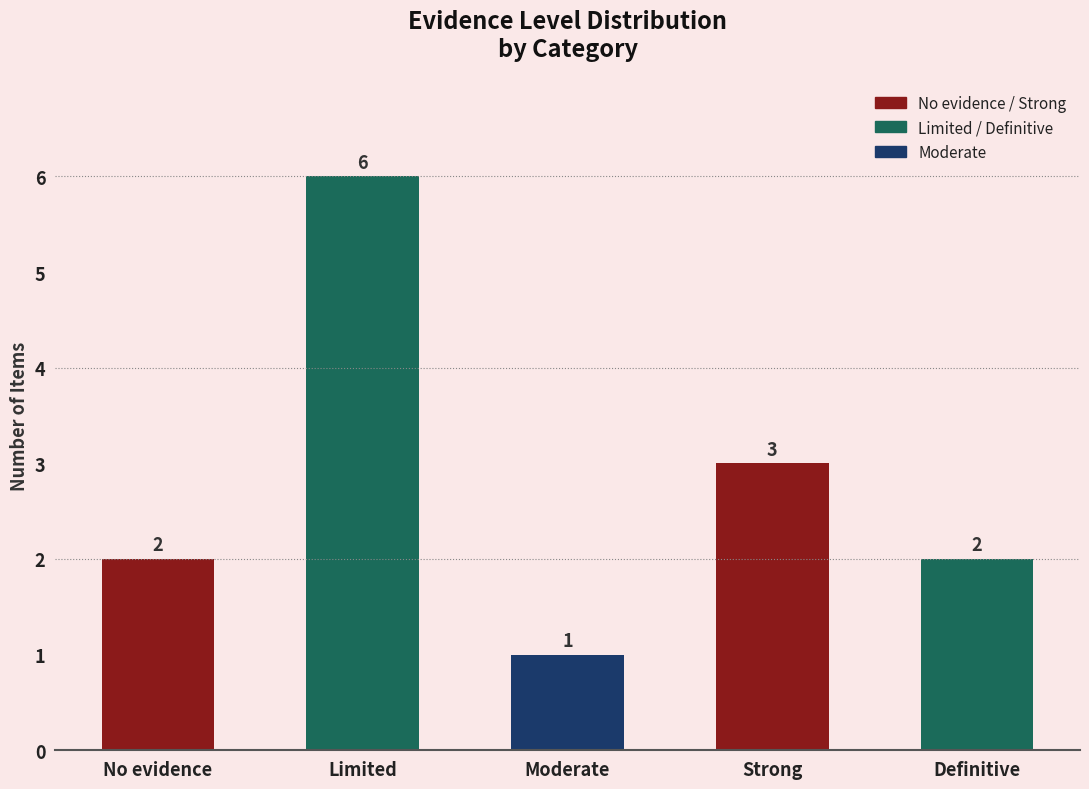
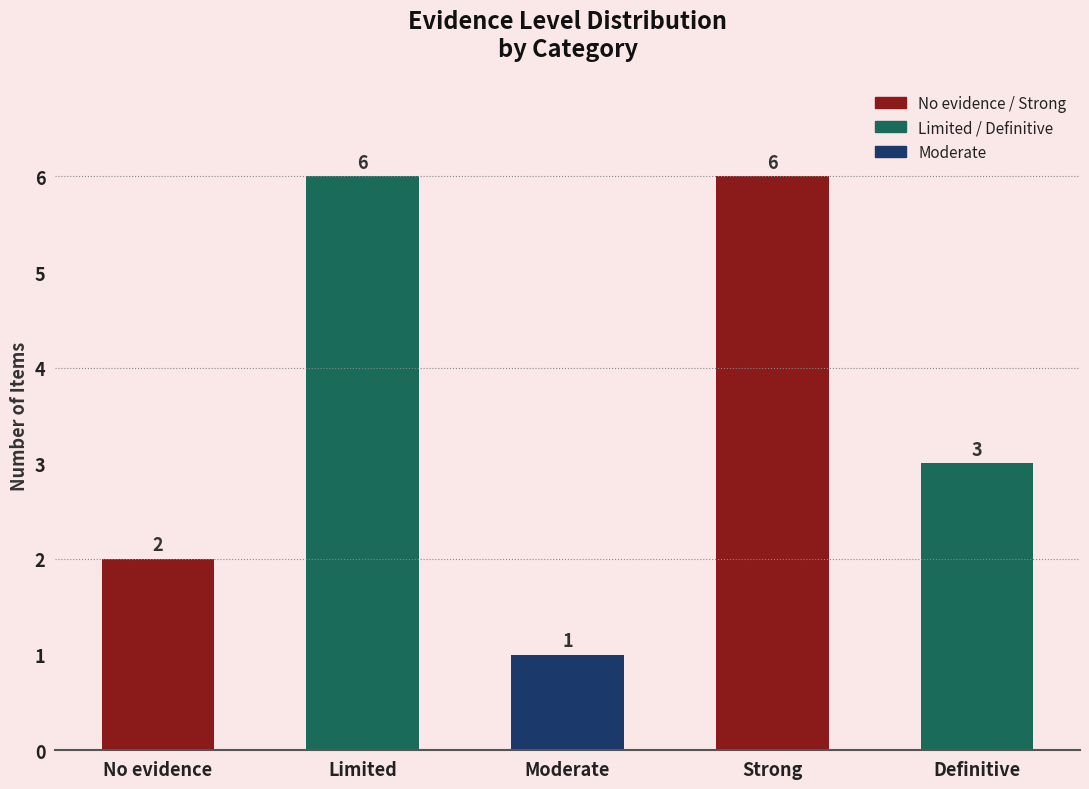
  {
    "No evidence": 2,
    "Limited": 6,
    "Moderate": 1,
-   "Strong": 3,
-   "Definitive": 2
+   "Strong": 6,
+   "Definitive": 3
  }
